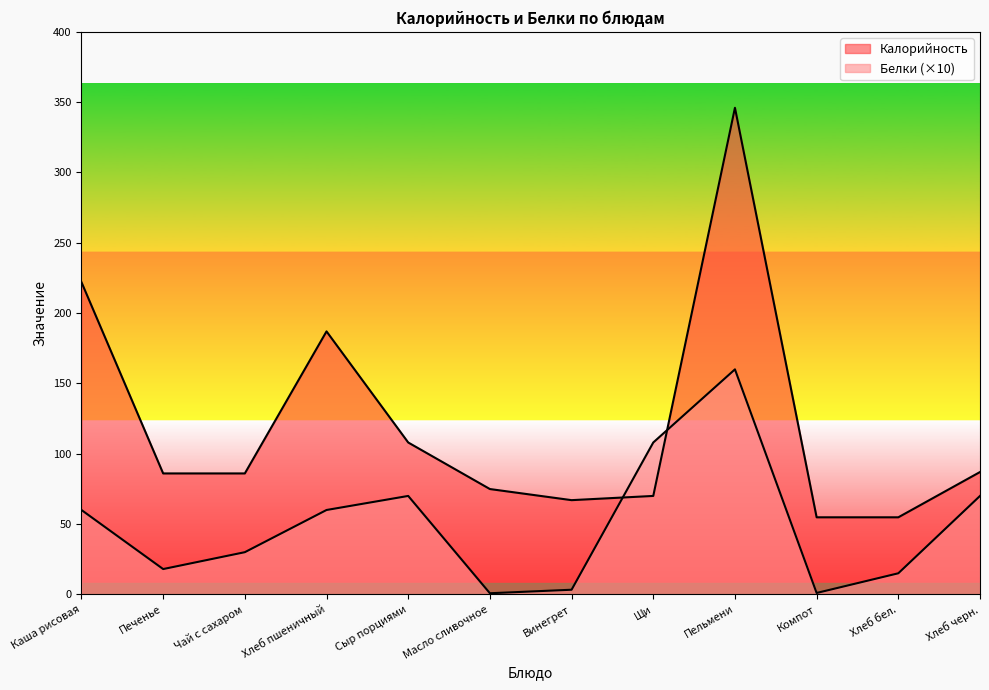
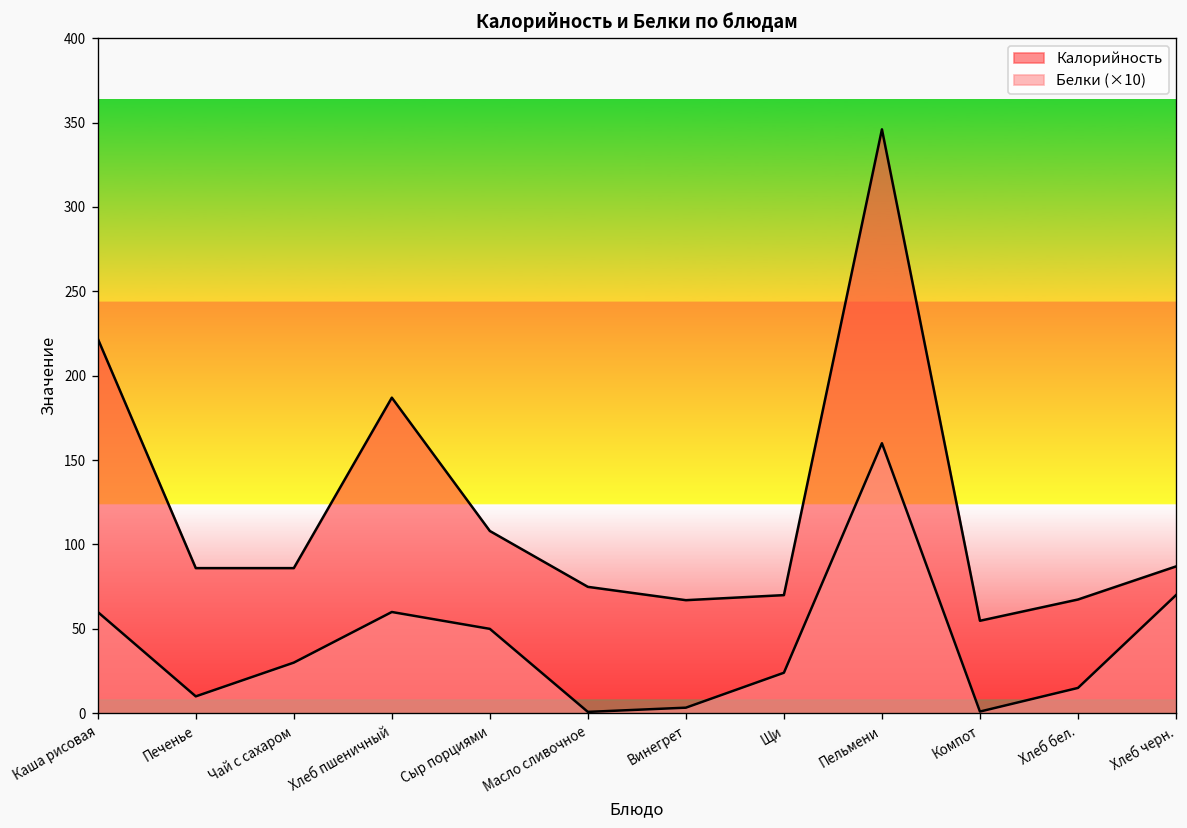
  {
    "Калорийность": {
      "Каша рисовая": 222,
      "Печенье": 86,
      "Чай с сахаром": 86,
      "Хлеб пшеничный": 187,
      "Сыр порциями": 108,
      "Масло сливочное": 75,
      "Винегрет": 67,
      "Щи": 70,
      "Пельмени": 346,
      "Компот": 55,
-     "Хлеб бел.": 55,
+     "Хлеб бел.": 67,
      "Хлеб черн.": 87
    },
    "Белки (×10)": {
      "Каша рисовая": 60,
-     "Печенье": 18,
+     "Печенье": 10,
      "Чай с сахаром": 30,
      "Хлеб пшеничный": 60,
-     "Сыр порциями": 70,
-     "Щи": 108,
+     "Сыр порциями": 50,
+     "Щи": 24,
      "Пельмени": 160,
      "Хлеб бел.": 15,
      "Хлеб черн.": 70
    }
  }
